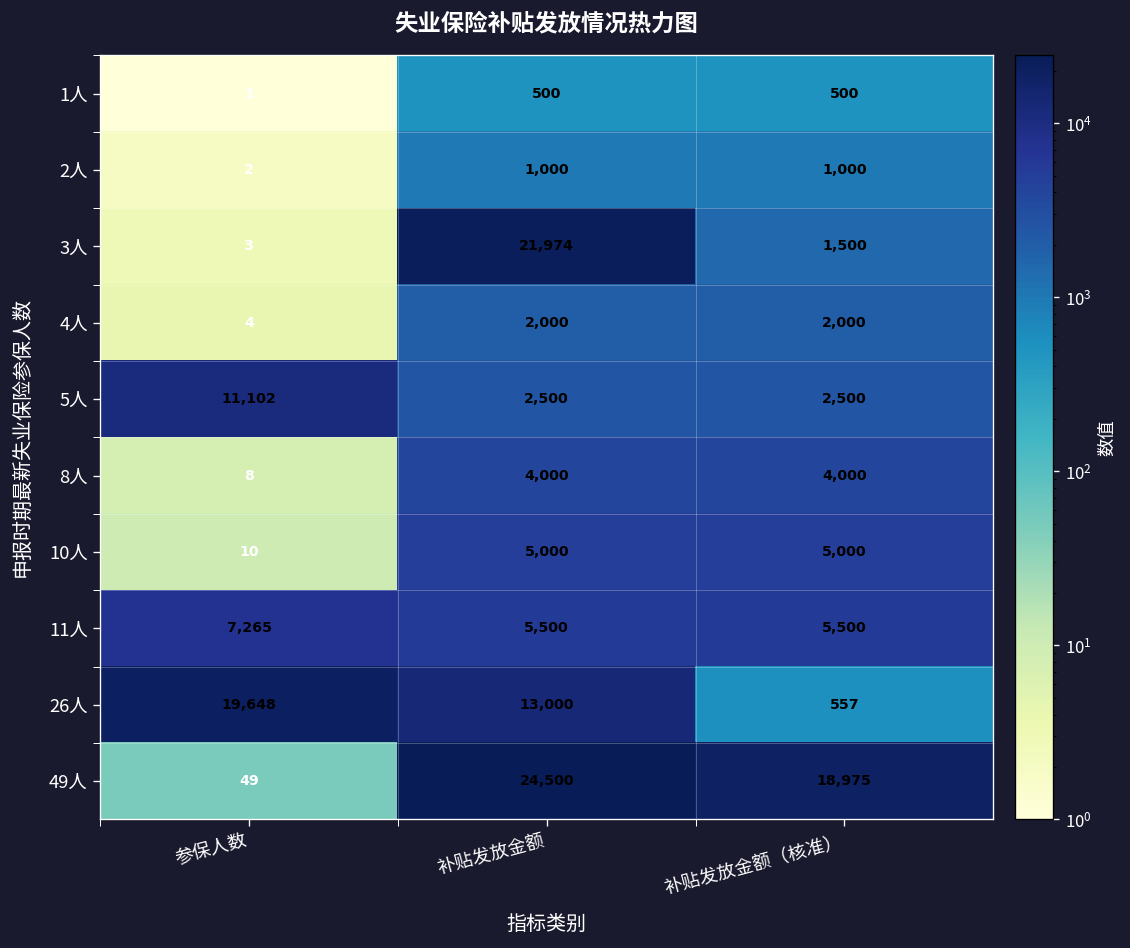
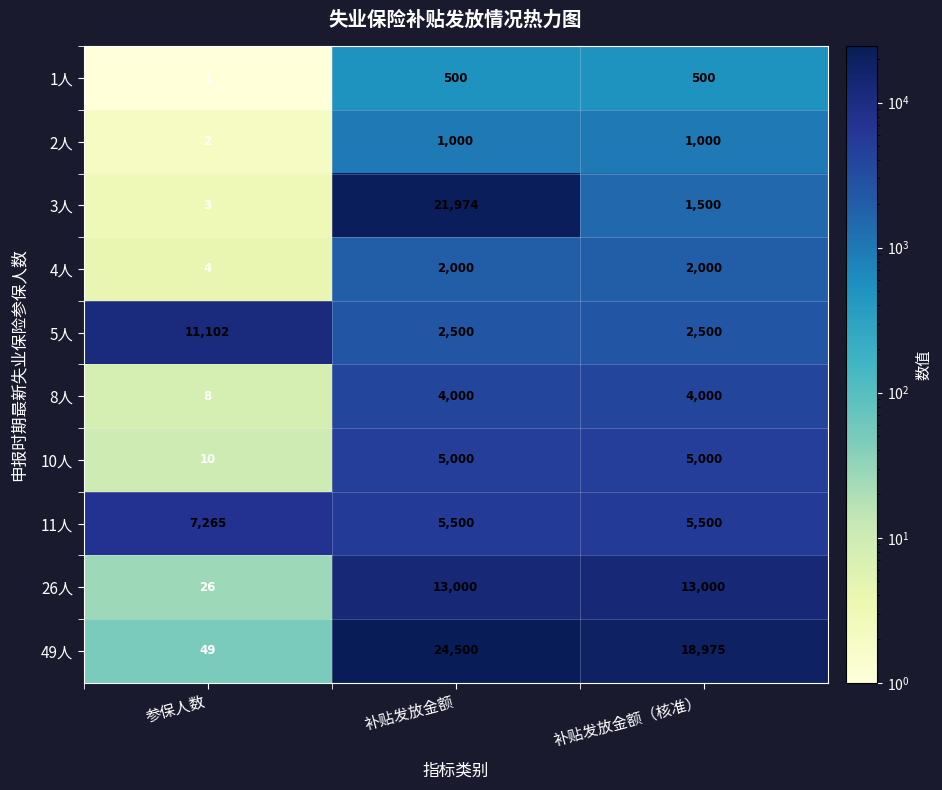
  {
    "1人": {
      "补贴发放金额": "500",
      "补贴发放金额（核准）": "500"
    },
    "2人": {
      "参保人数": "2",
      "补贴发放金额": "1,000",
      "补贴发放金额（核准）": "1,000"
    },
    "3人": {
      "参保人数": "3",
      "补贴发放金额": "21,974",
      "补贴发放金额（核准）": "1,500"
    },
    "4人": {
      "参保人数": "4",
      "补贴发放金额": "2,000",
      "补贴发放金额（核准）": "2,000"
    },
    "5人": {
      "参保人数": "11,102",
      "补贴发放金额": "2,500",
      "补贴发放金额（核准）": "2,500"
    },
    "8人": {
      "参保人数": "8",
      "补贴发放金额": "4,000",
      "补贴发放金额（核准）": "4,000"
    },
    "10人": {
      "参保人数": "10",
      "补贴发放金额": "5,000",
      "补贴发放金额（核准）": "5,000"
    },
    "11人": {
      "参保人数": "7,265",
      "补贴发放金额": "5,500",
      "补贴发放金额（核准）": "5,500"
    },
    "26人": {
-     "参保人数": "19,648",
+     "参保人数": "26",
      "补贴发放金额": "13,000",
-     "补贴发放金额（核准）": "557"
+     "补贴发放金额（核准）": "13,000"
    },
    "49人": {
      "参保人数": "49",
      "补贴发放金额": "24,500",
      "补贴发放金额（核准）": "18,975"
    }
  }
